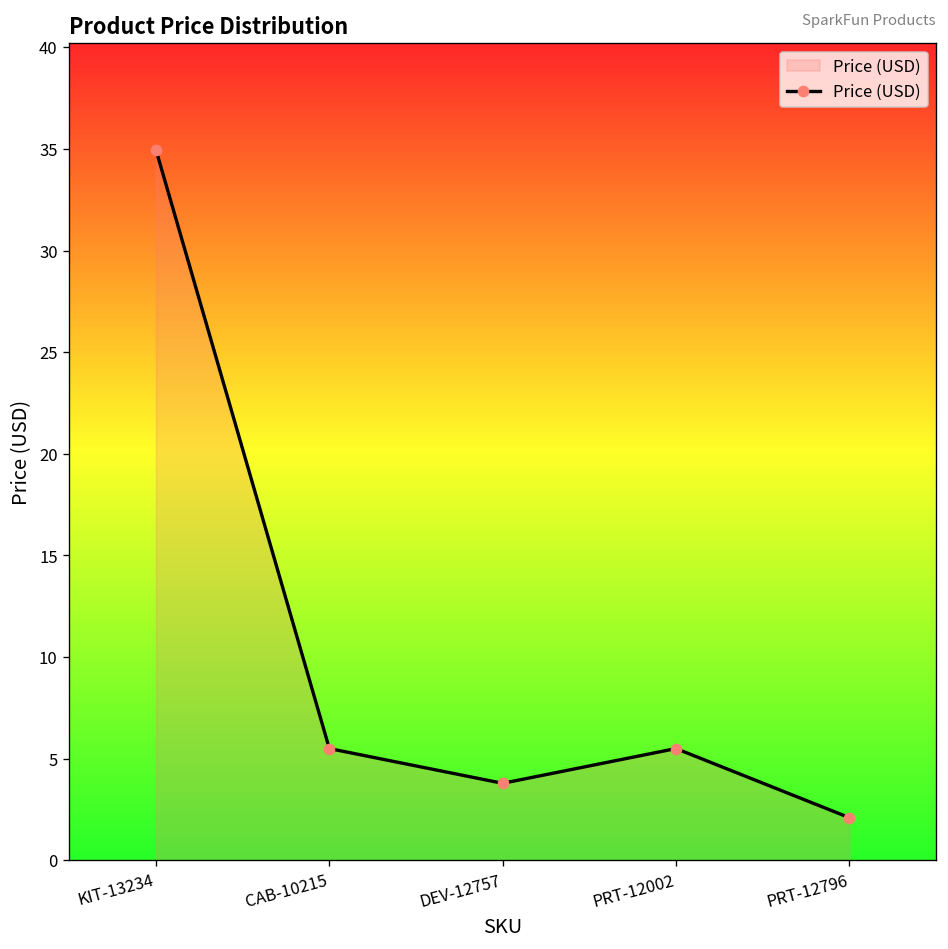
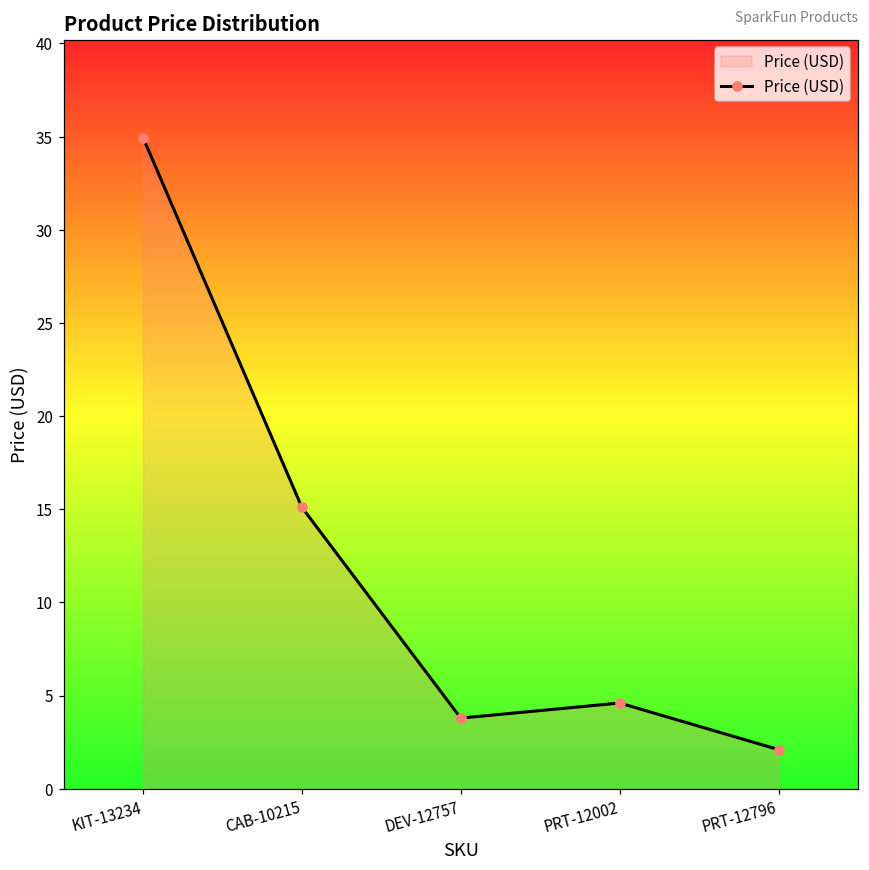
  {
    "KIT-13234": 35.0,
-   "CAB-10215": 5.5,
+   "CAB-10215": 15.1,
    "DEV-12757": 3.8,
-   "PRT-12002": 5.5,
+   "PRT-12002": 4.6,
    "PRT-12796": 2.1
  }
